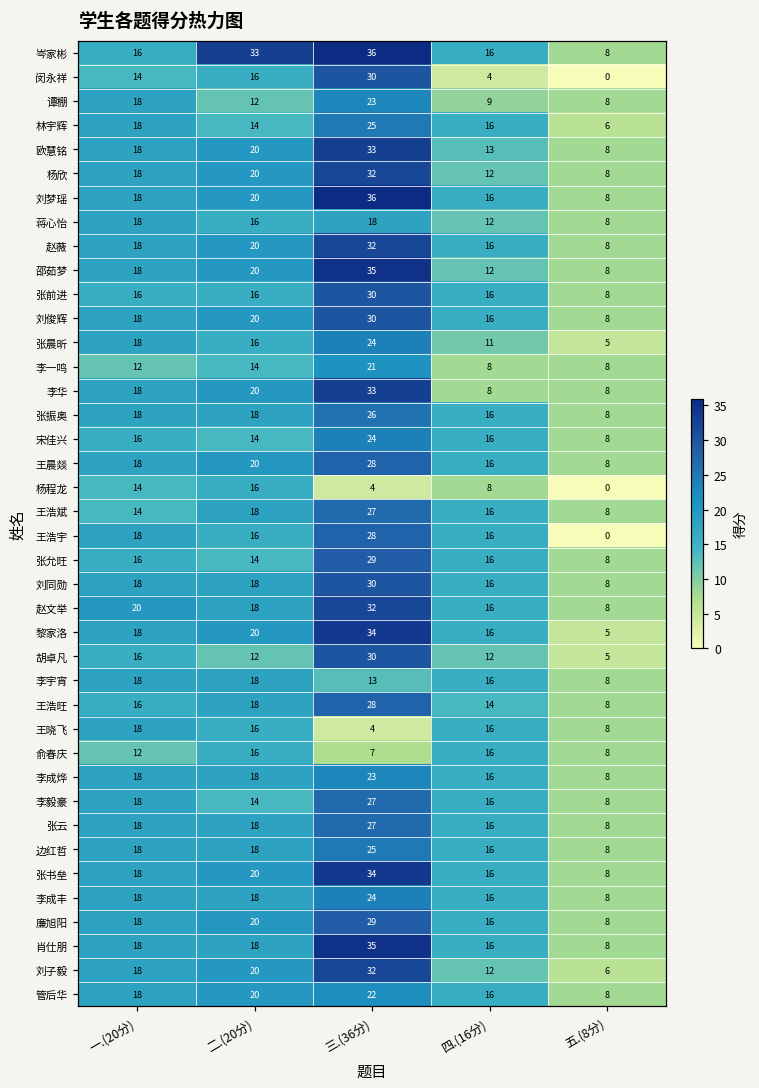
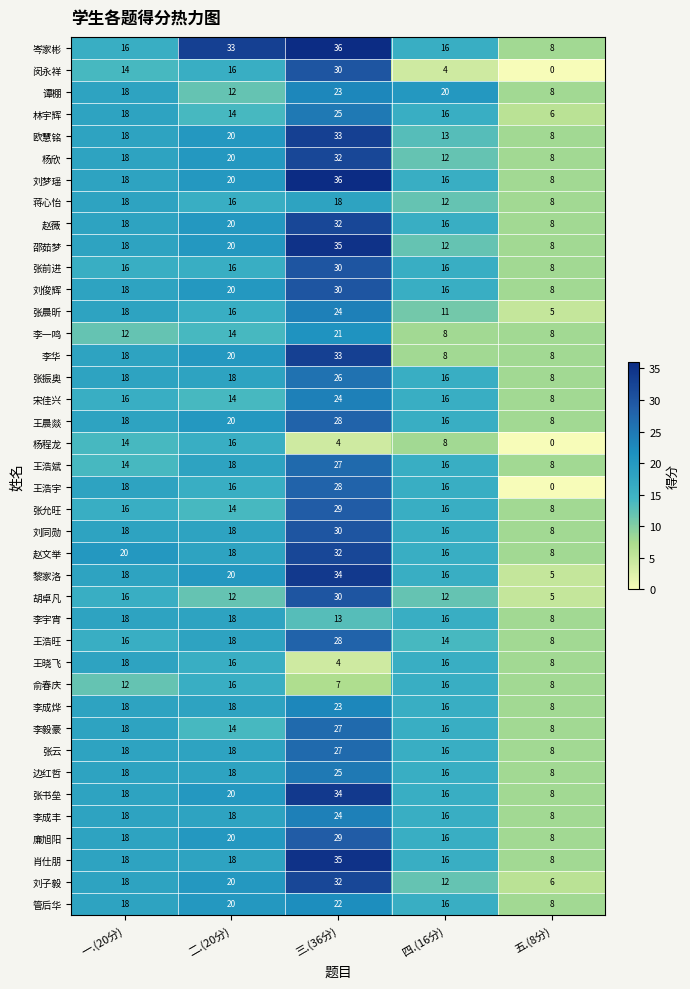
  {
    "岑家彬": {
      "一.(20分)": 16,
      "二.(20分)": 33,
      "三.(36分)": 36,
      "四.(16分)": 16,
      "五.(8分)": 8
    },
    "闵永祥": {
      "一.(20分)": 14,
      "二.(20分)": 16,
      "三.(36分)": 30,
      "四.(16分)": 4,
      "五.(8分)": 0
    },
    "谭棚": {
      "一.(20分)": 18,
      "二.(20分)": 12,
      "三.(36分)": 23,
-     "四.(16分)": 9,
+     "四.(16分)": 20,
      "五.(8分)": 8
    },
    "林宇辉": {
      "一.(20分)": 18,
      "二.(20分)": 14,
      "三.(36分)": 25,
      "四.(16分)": 16,
      "五.(8分)": 6
    },
    "欧慧铭": {
      "一.(20分)": 18,
      "二.(20分)": 20,
      "三.(36分)": 33,
      "四.(16分)": 13,
      "五.(8分)": 8
    },
    "杨欣": {
      "一.(20分)": 18,
      "二.(20分)": 20,
      "三.(36分)": 32,
      "四.(16分)": 12,
      "五.(8分)": 8
    },
    "刘梦瑶": {
      "一.(20分)": 18,
      "二.(20分)": 20,
      "三.(36分)": 36,
      "四.(16分)": 16,
      "五.(8分)": 8
    },
    "蒋心怡": {
      "一.(20分)": 18,
      "二.(20分)": 16,
      "三.(36分)": 18,
      "四.(16分)": 12,
      "五.(8分)": 8
    },
    "赵薇": {
      "一.(20分)": 18,
      "二.(20分)": 20,
      "三.(36分)": 32,
      "四.(16分)": 16,
      "五.(8分)": 8
    },
    "邵茹梦": {
      "一.(20分)": 18,
      "二.(20分)": 20,
      "三.(36分)": 35,
      "四.(16分)": 12,
      "五.(8分)": 8
    },
    "张前进": {
      "一.(20分)": 16,
      "二.(20分)": 16,
      "三.(36分)": 30,
      "四.(16分)": 16,
      "五.(8分)": 8
    },
    "刘俊辉": {
      "一.(20分)": 18,
      "二.(20分)": 20,
      "三.(36分)": 30,
      "四.(16分)": 16,
      "五.(8分)": 8
    },
    "张晨昕": {
      "一.(20分)": 18,
      "二.(20分)": 16,
      "三.(36分)": 24,
      "四.(16分)": 11,
      "五.(8分)": 5
    },
    "李一鸣": {
      "一.(20分)": 12,
      "二.(20分)": 14,
      "三.(36分)": 21,
      "四.(16分)": 8,
      "五.(8分)": 8
    },
    "李华": {
      "一.(20分)": 18,
      "二.(20分)": 20,
      "三.(36分)": 33,
      "四.(16分)": 8,
      "五.(8分)": 8
    },
    "张振奥": {
      "一.(20分)": 18,
      "二.(20分)": 18,
      "三.(36分)": 26,
      "四.(16分)": 16,
      "五.(8分)": 8
    },
    "宋佳兴": {
      "一.(20分)": 16,
      "二.(20分)": 14,
      "三.(36分)": 24,
      "四.(16分)": 16,
      "五.(8分)": 8
    },
    "王晨燚": {
      "一.(20分)": 18,
      "二.(20分)": 20,
      "三.(36分)": 28,
      "四.(16分)": 16,
      "五.(8分)": 8
    },
    "杨程龙": {
      "一.(20分)": 14,
      "二.(20分)": 16,
      "三.(36分)": 4,
      "四.(16分)": 8,
      "五.(8分)": 0
    },
    "王浩斌": {
      "一.(20分)": 14,
      "二.(20分)": 18,
      "三.(36分)": 27,
      "四.(16分)": 16,
      "五.(8分)": 8
    },
    "王浩宇": {
      "一.(20分)": 18,
      "二.(20分)": 16,
      "三.(36分)": 28,
      "四.(16分)": 16,
      "五.(8分)": 0
    },
    "张允旺": {
      "一.(20分)": 16,
      "二.(20分)": 14,
      "三.(36分)": 29,
      "四.(16分)": 16,
      "五.(8分)": 8
    },
    "刘同勋": {
      "一.(20分)": 18,
      "二.(20分)": 18,
      "三.(36分)": 30,
      "四.(16分)": 16,
      "五.(8分)": 8
    },
    "赵文举": {
      "一.(20分)": 20,
      "二.(20分)": 18,
      "三.(36分)": 32,
      "四.(16分)": 16,
      "五.(8分)": 8
    },
    "黎家洛": {
      "一.(20分)": 18,
      "二.(20分)": 20,
      "三.(36分)": 34,
      "四.(16分)": 16,
      "五.(8分)": 5
    },
    "胡卓凡": {
      "一.(20分)": 16,
      "二.(20分)": 12,
      "三.(36分)": 30,
      "四.(16分)": 12,
      "五.(8分)": 5
    },
    "李宇宵": {
      "一.(20分)": 18,
      "二.(20分)": 18,
      "三.(36分)": 13,
      "四.(16分)": 16,
      "五.(8分)": 8
    },
    "王浩旺": {
      "一.(20分)": 16,
      "二.(20分)": 18,
      "三.(36分)": 28,
      "四.(16分)": 14,
      "五.(8分)": 8
    },
    "王晓飞": {
      "一.(20分)": 18,
      "二.(20分)": 16,
      "三.(36分)": 4,
      "四.(16分)": 16,
      "五.(8分)": 8
    },
    "俞春庆": {
      "一.(20分)": 12,
      "二.(20分)": 16,
      "三.(36分)": 7,
      "四.(16分)": 16,
      "五.(8分)": 8
    },
    "李成烨": {
      "一.(20分)": 18,
      "二.(20分)": 18,
      "三.(36分)": 23,
      "四.(16分)": 16,
      "五.(8分)": 8
    },
    "李毅豪": {
      "一.(20分)": 18,
      "二.(20分)": 14,
      "三.(36分)": 27,
      "四.(16分)": 16,
      "五.(8分)": 8
    },
    "张云": {
      "一.(20分)": 18,
      "二.(20分)": 18,
      "三.(36分)": 27,
      "四.(16分)": 16,
      "五.(8分)": 8
    },
    "边红哲": {
      "一.(20分)": 18,
      "二.(20分)": 18,
      "三.(36分)": 25,
      "四.(16分)": 16,
      "五.(8分)": 8
    },
    "张书垒": {
      "一.(20分)": 18,
      "二.(20分)": 20,
      "三.(36分)": 34,
      "四.(16分)": 16,
      "五.(8分)": 8
    },
    "李成丰": {
      "一.(20分)": 18,
      "二.(20分)": 18,
      "三.(36分)": 24,
      "四.(16分)": 16,
      "五.(8分)": 8
    },
    "廉旭阳": {
      "一.(20分)": 18,
      "二.(20分)": 20,
      "三.(36分)": 29,
      "四.(16分)": 16,
      "五.(8分)": 8
    },
    "肖仕朋": {
      "一.(20分)": 18,
      "二.(20分)": 18,
      "三.(36分)": 35,
      "四.(16分)": 16,
      "五.(8分)": 8
    },
    "刘子毅": {
      "一.(20分)": 18,
      "二.(20分)": 20,
      "三.(36分)": 32,
      "四.(16分)": 12,
      "五.(8分)": 6
    },
    "管后华": {
      "一.(20分)": 18,
      "二.(20分)": 20,
      "三.(36分)": 22,
      "四.(16分)": 16,
      "五.(8分)": 8
    }
  }
